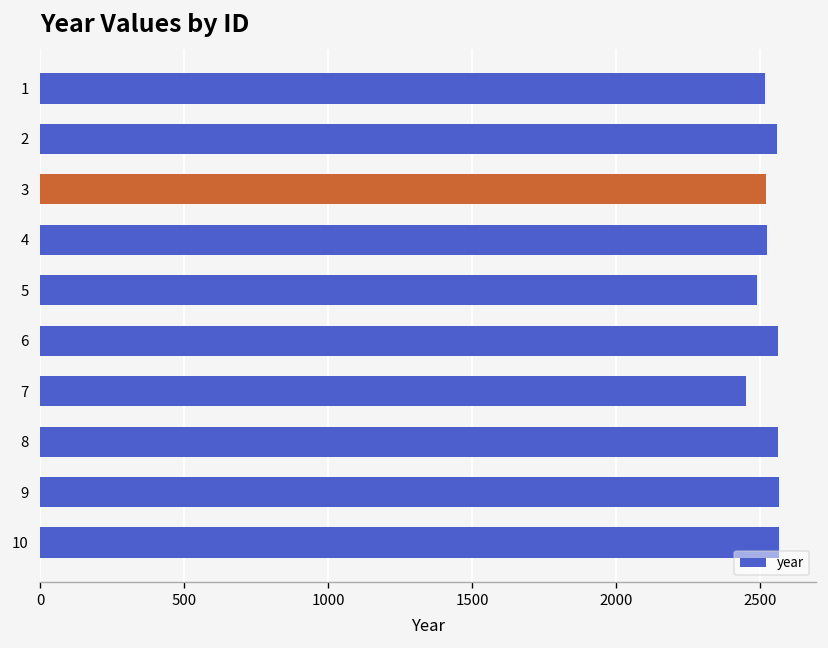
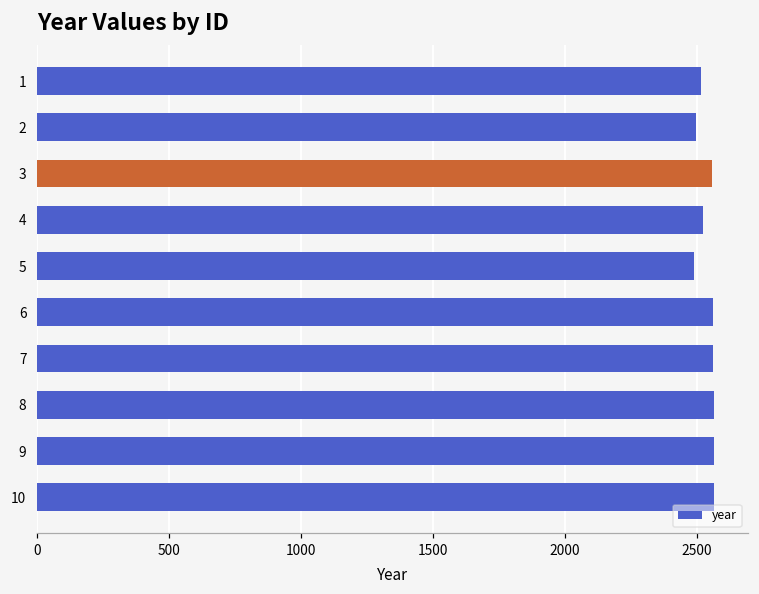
  {
    "1": 2520,
-   "2": 2560,
-   "3": 2520,
+   "2": 2500,
+   "3": 2560,
    "4": 2520,
    "5": 2490,
    "6": 2560,
-   "7": 2450,
+   "7": 2560,
    "8": 2560,
    "9": 2570,
    "10": 2570
  }
